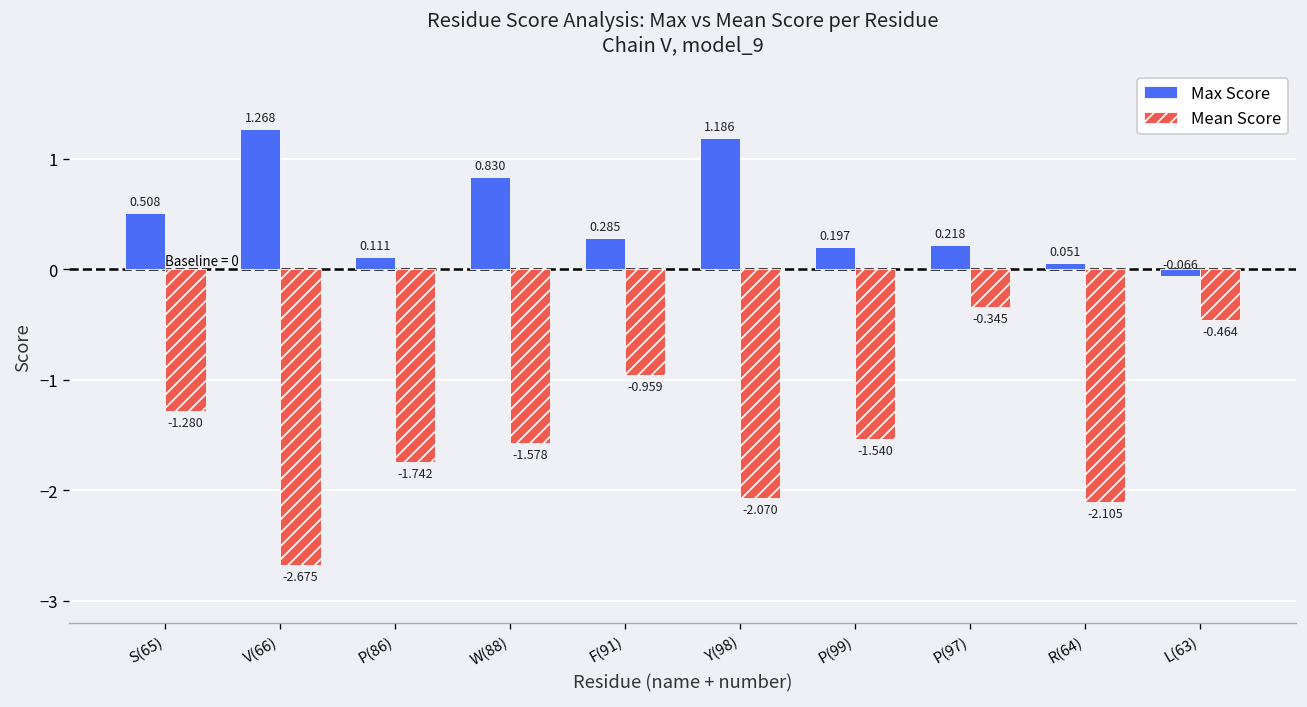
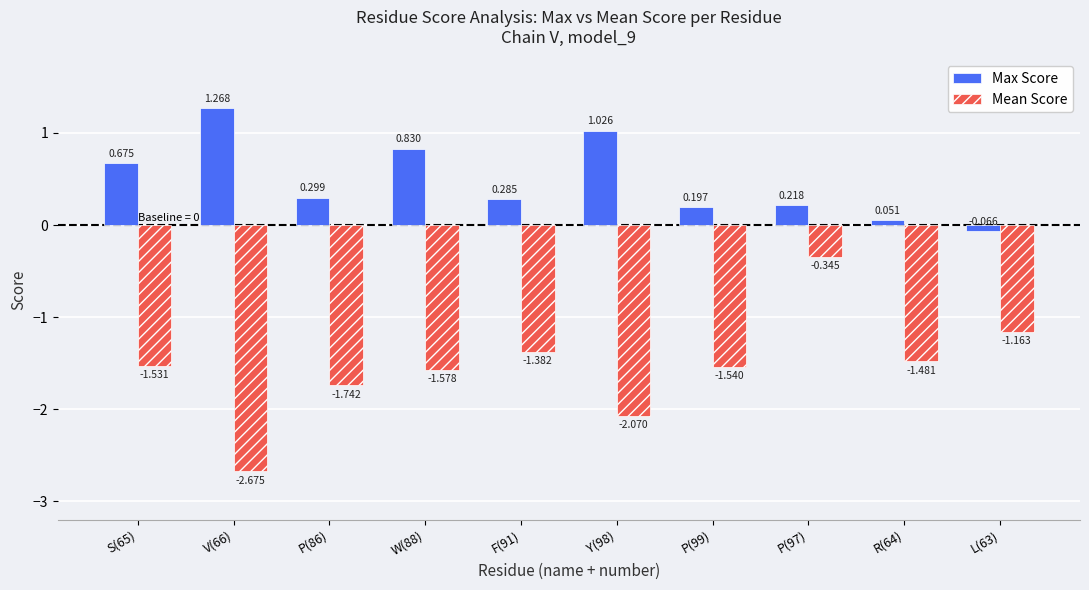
  {
    "Max Score": {
-     "S(65)": 0.508,
+     "S(65)": 0.675,
      "V(66)": 1.268,
-     "P(86)": 0.111,
+     "P(86)": 0.299,
      "W(88)": 0.830,
      "F(91)": 0.285,
-     "Y(98)": 1.186,
+     "Y(98)": 1.026,
      "P(99)": 0.197,
      "P(97)": 0.218,
      "R(64)": 0.051,
      "L(63)": -0.066
    },
    "Mean Score": {
-     "S(65)": -1.280,
+     "S(65)": -1.531,
      "V(66)": -2.675,
      "P(86)": -1.742,
      "W(88)": -1.578,
-     "F(91)": -0.959,
+     "F(91)": -1.382,
      "Y(98)": -2.070,
      "P(99)": -1.540,
      "P(97)": -0.345,
-     "R(64)": -2.105,
-     "L(63)": -0.464
+     "R(64)": -1.481,
+     "L(63)": -1.163
    }
  }
